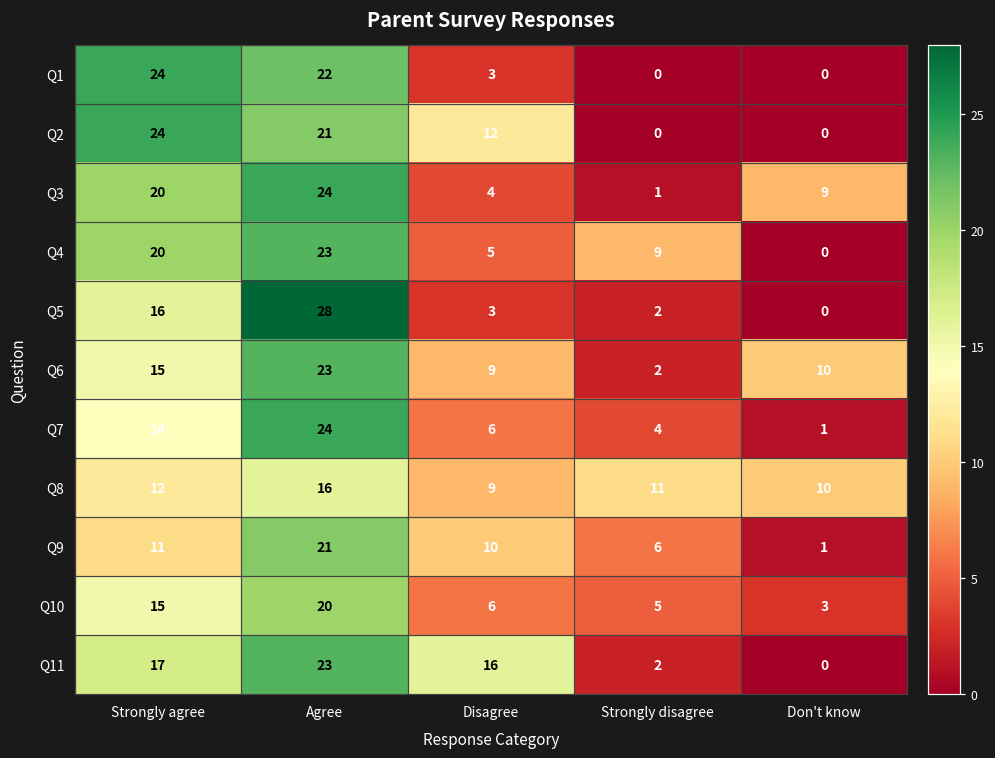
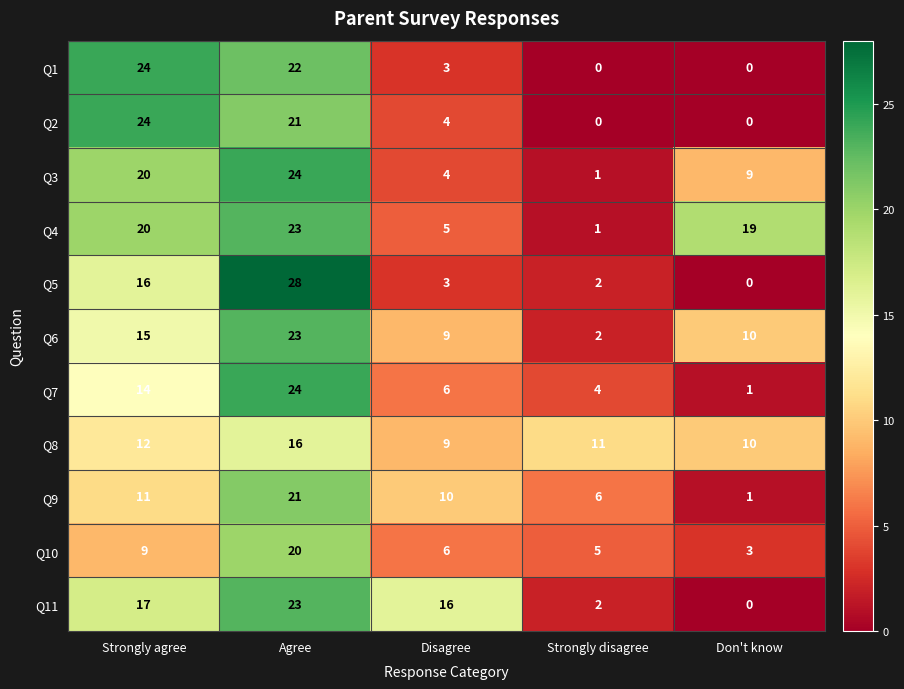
  {
    "Q1": {
      "Strongly agree": 24,
      "Agree": 22,
      "Disagree": 3,
      "Strongly disagree": 0,
      "Don't know": 0
    },
    "Q2": {
      "Strongly agree": 24,
      "Agree": 21,
-     "Disagree": 12,
+     "Disagree": 4,
      "Strongly disagree": 0,
      "Don't know": 0
    },
    "Q3": {
      "Strongly agree": 20,
      "Agree": 24,
      "Disagree": 4,
      "Strongly disagree": 1,
      "Don't know": 9
    },
    "Q4": {
      "Strongly agree": 20,
      "Agree": 23,
      "Disagree": 5,
-     "Strongly disagree": 9,
-     "Don't know": 0
+     "Strongly disagree": 1,
+     "Don't know": 19
    },
    "Q5": {
      "Strongly agree": 16,
      "Agree": 28,
      "Disagree": 3,
      "Strongly disagree": 2,
      "Don't know": 0
    },
    "Q6": {
      "Strongly agree": 15,
      "Agree": 23,
      "Disagree": 9,
      "Strongly disagree": 2,
      "Don't know": 10
    },
    "Q7": {
      "Strongly agree": 14,
      "Agree": 24,
      "Disagree": 6,
      "Strongly disagree": 4,
      "Don't know": 1
    },
    "Q8": {
      "Strongly agree": 12,
      "Agree": 16,
      "Disagree": 9,
      "Strongly disagree": 11,
      "Don't know": 10
    },
    "Q9": {
      "Strongly agree": 11,
      "Agree": 21,
      "Disagree": 10,
      "Strongly disagree": 6,
      "Don't know": 1
    },
    "Q10": {
-     "Strongly agree": 15,
+     "Strongly agree": 9,
      "Agree": 20,
      "Disagree": 6,
      "Strongly disagree": 5,
      "Don't know": 3
    },
    "Q11": {
      "Strongly agree": 17,
      "Agree": 23,
      "Disagree": 16,
      "Strongly disagree": 2,
      "Don't know": 0
    }
  }
